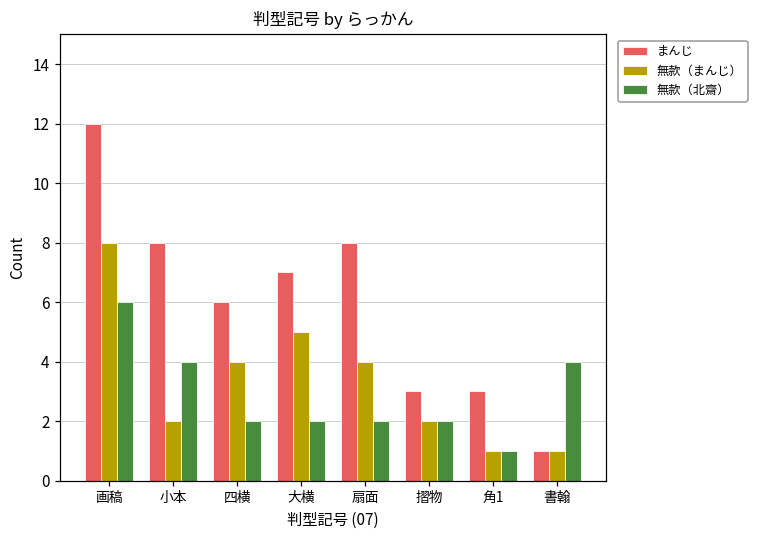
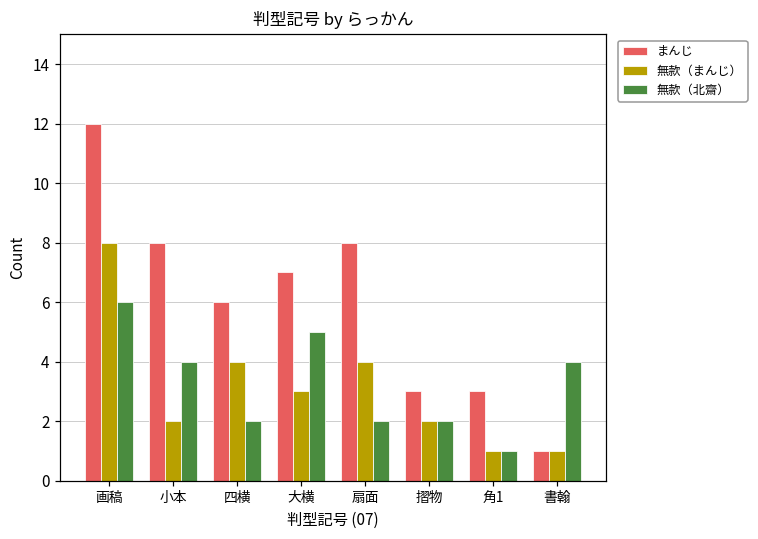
  {
    "まんじ": {
      "画稿": 12,
      "小本": 8,
      "四横": 6,
      "大横": 7,
      "扇面": 8,
      "摺物": 3,
      "角1": 3,
      "書翰": 1
    },
    "無款（まんじ）": {
      "画稿": 8,
      "小本": 2,
      "四横": 4,
-     "大横": 5,
+     "大横": 3,
      "扇面": 4,
      "摺物": 2,
      "角1": 1,
      "書翰": 1
    },
    "無款（北齋）": {
      "画稿": 6,
      "小本": 4,
      "四横": 2,
-     "大横": 2,
+     "大横": 5,
      "扇面": 2,
      "摺物": 2,
      "角1": 1,
      "書翰": 4
    }
  }
